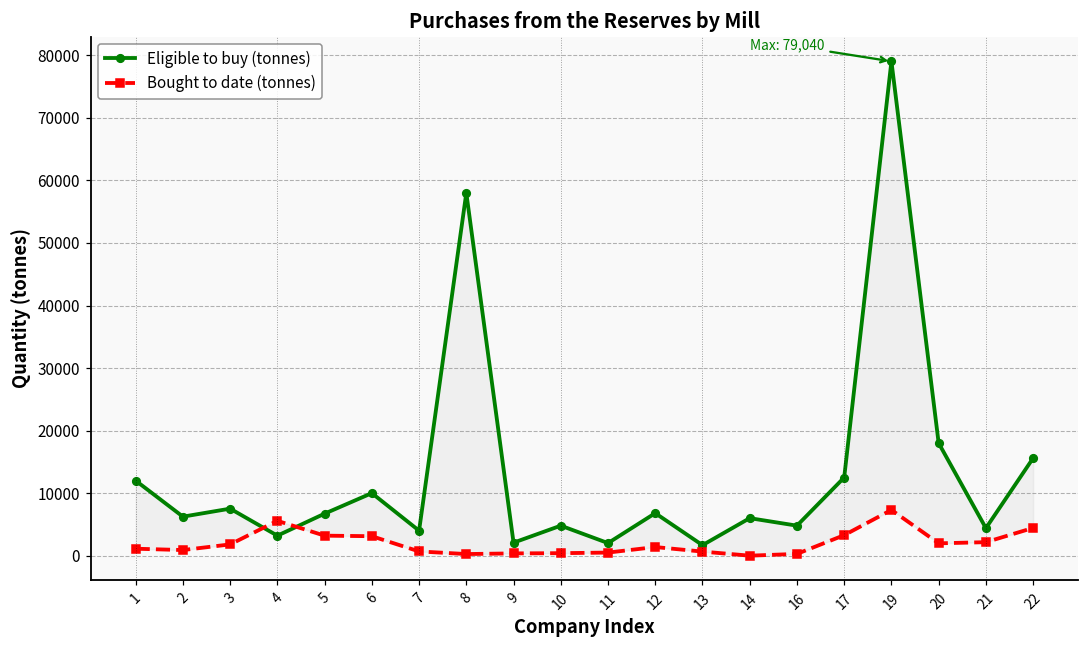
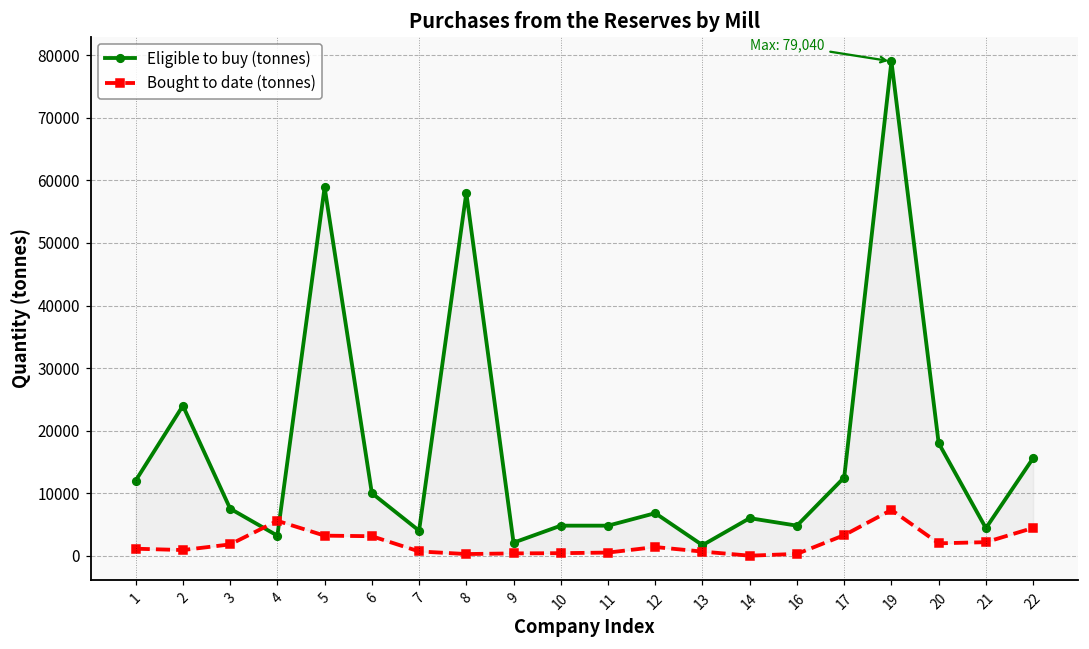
  {
    "Eligible to buy (tonnes)": {
-     "2": 6000,
+     "2": 24000,
      "4": 3000,
-     "5": 7000,
-     "11": 2000
+     "5": 59000,
+     "11": 5000
    },
    "Bought to date (tonnes)": {
      "1": 1000,
      "2": 1000,
      "3": 2000,
      "5": 3000,
      "6": 3000,
      "7": 1000,
      "8": 0,
      "9": 0,
      "10": 0,
      "11": 0,
      "12": 1000,
      "13": 1000,
      "14": 0,
      "16": 0,
      "17": 3000,
      "19": 7000,
      "20": 2000,
      "21": 2000,
      "22": 4000
    }
  }
